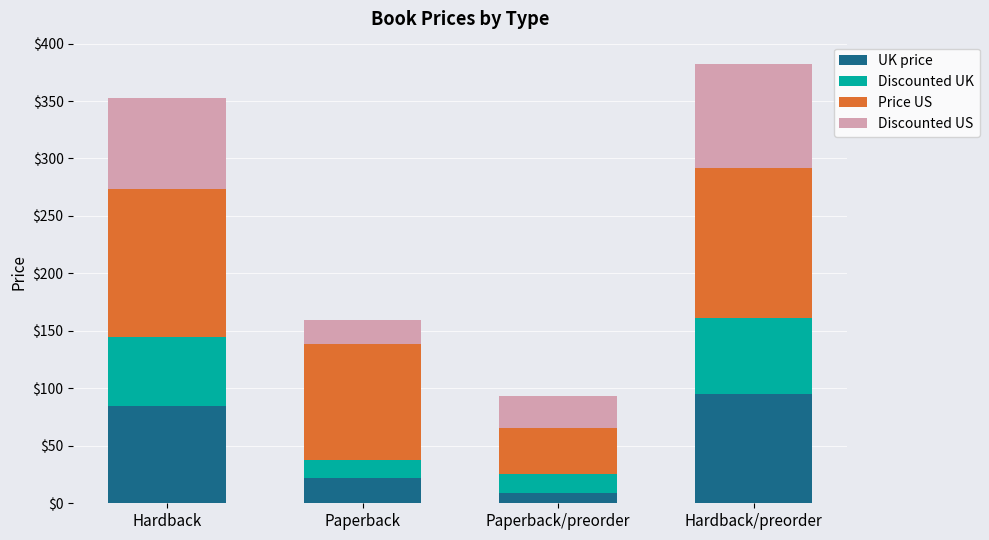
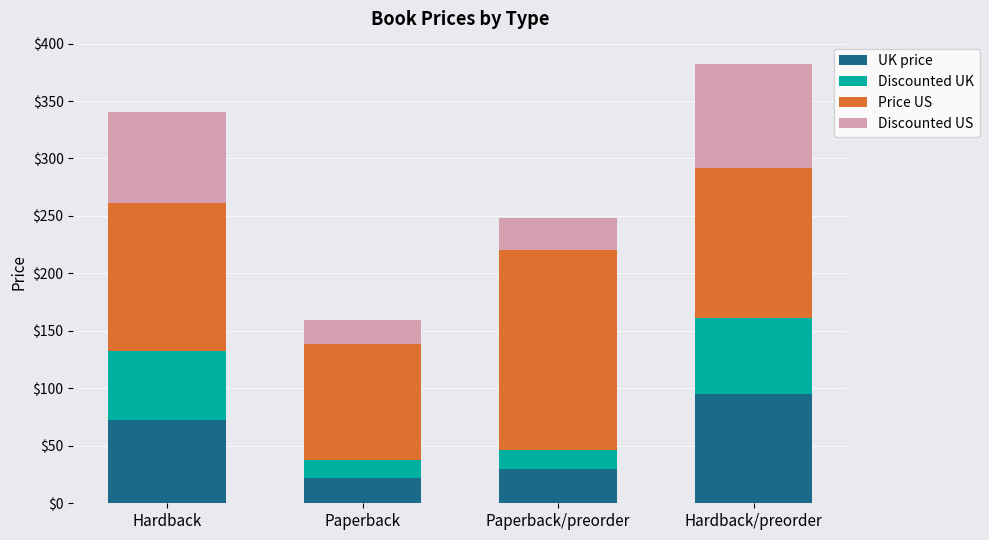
  {
    "UK price": {
-     "Hardback": "$85",
+     "Hardback": "$73",
      "Paperback": "$22",
-     "Paperback/preorder": "$9",
+     "Paperback/preorder": "$30",
      "Hardback/preorder": "$95"
    },
    "Discounted UK": {
      "Hardback": "$59",
      "Paperback": "$15",
      "Paperback/preorder": "$16",
      "Hardback/preorder": "$66"
    },
    "Price US": {
      "Hardback": "$129",
      "Paperback": "$101",
-     "Paperback/preorder": "$40",
+     "Paperback/preorder": "$175",
      "Hardback/preorder": "$130"
    },
    "Discounted US": {
      "Hardback": "$79",
      "Paperback": "$21",
      "Paperback/preorder": "$28",
      "Hardback/preorder": "$91"
    }
  }
